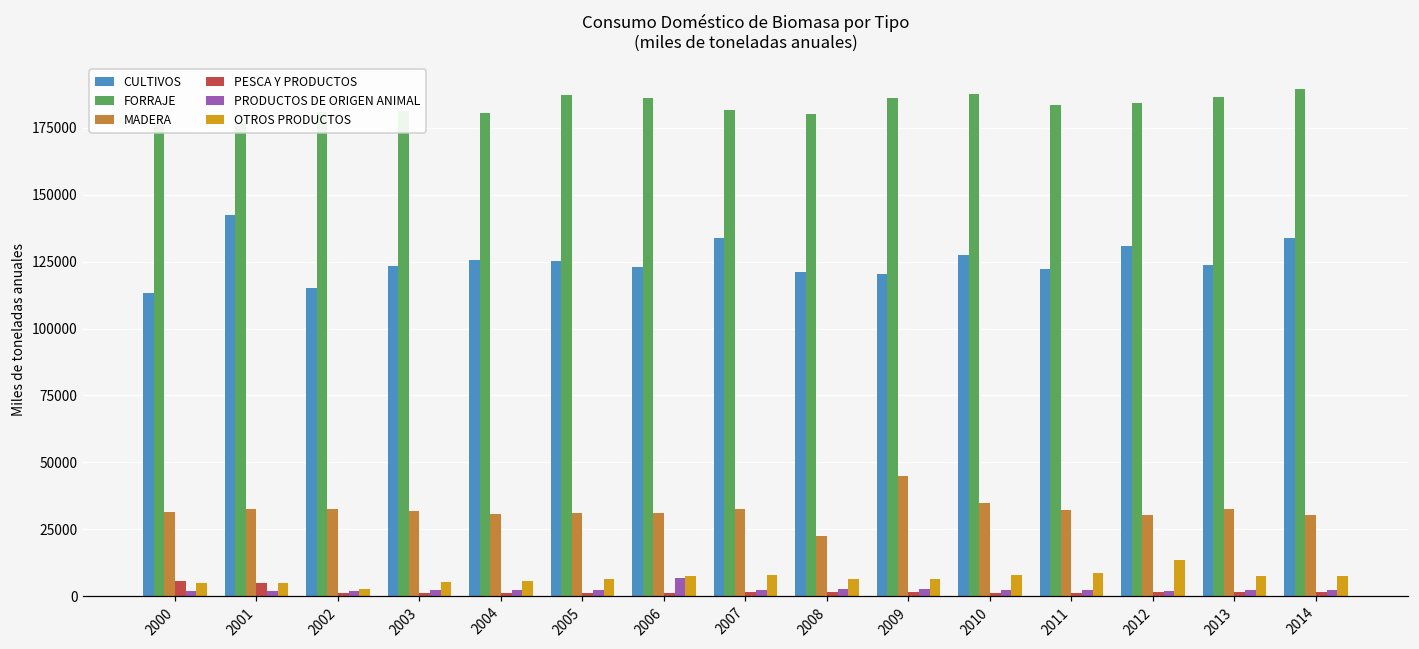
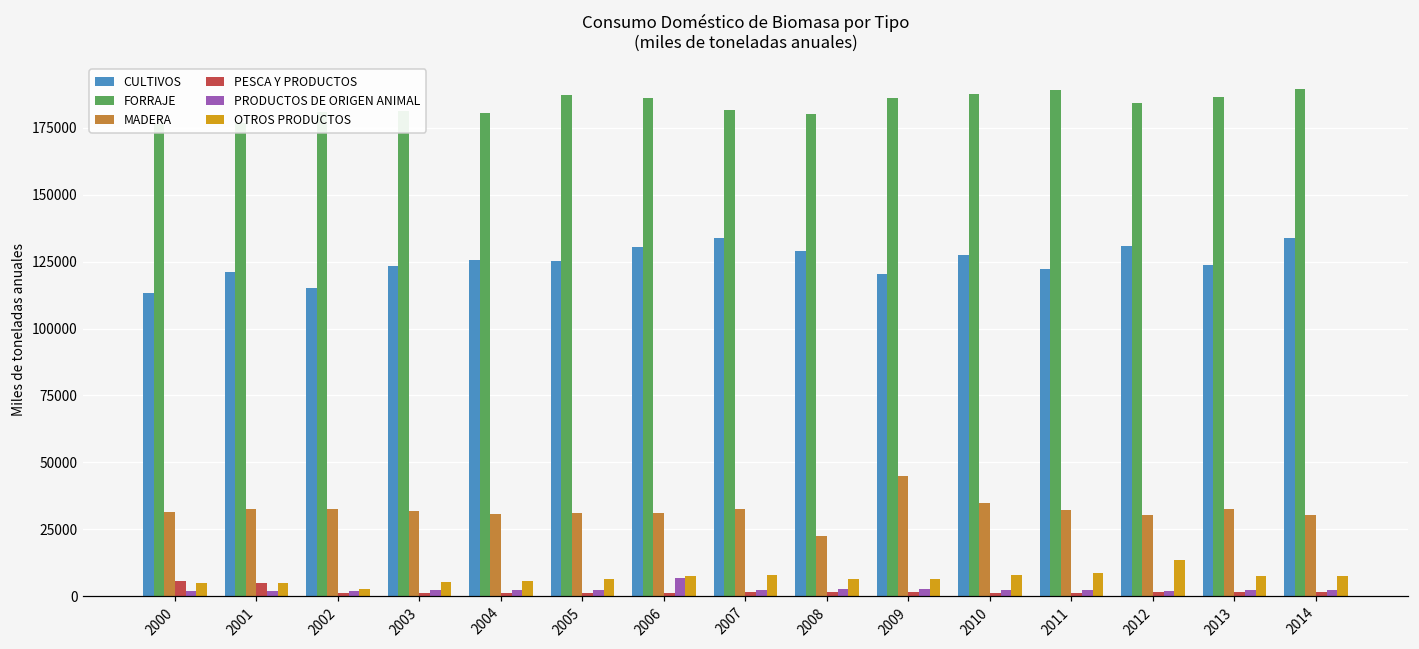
  {
    "CULTIVOS": {
      "2000": 113000,
-     "2001": 143000,
+     "2001": 121000,
      "2002": 115000,
      "2003": 123000,
      "2004": 126000,
      "2005": 125000,
-     "2006": 123000,
+     "2006": 131000,
      "2007": 134000,
-     "2008": 121000,
+     "2008": 129000,
      "2009": 121000,
      "2010": 128000,
      "2011": 122000,
      "2012": 131000,
      "2013": 124000,
      "2014": 134000
    },
    "FORRAJE": {
      "2004": 180000,
      "2005": 187000,
      "2006": 186000,
      "2007": 182000,
      "2008": 180000,
      "2009": 186000,
      "2010": 188000,
-     "2011": 183000,
+     "2011": 189000,
      "2012": 184000,
      "2013": 187000,
      "2014": 190000
    },
    "PESCA Y PRODUCTOS": {
      "2000": 5000,
      "2001": 5000,
      "2002": 1000,
      "2003": 1000,
      "2004": 1000,
      "2005": 1000,
      "2006": 1000,
      "2007": 1000,
      "2008": 1000,
      "2009": 1000,
      "2010": 1000,
      "2011": 1000,
      "2012": 1000,
      "2013": 2000,
      "2014": 1000
    },
    "PRODUCTOS DE ORIGEN ANIMAL": {
      "2000": 2000,
      "2001": 2000,
      "2002": 2000,
      "2003": 2000,
      "2004": 2000,
      "2005": 2000,
      "2006": 7000,
      "2007": 2000,
      "2008": 3000,
      "2009": 3000,
      "2010": 2000,
      "2011": 2000,
      "2012": 2000,
      "2013": 2000,
      "2014": 2000
    }
  }
